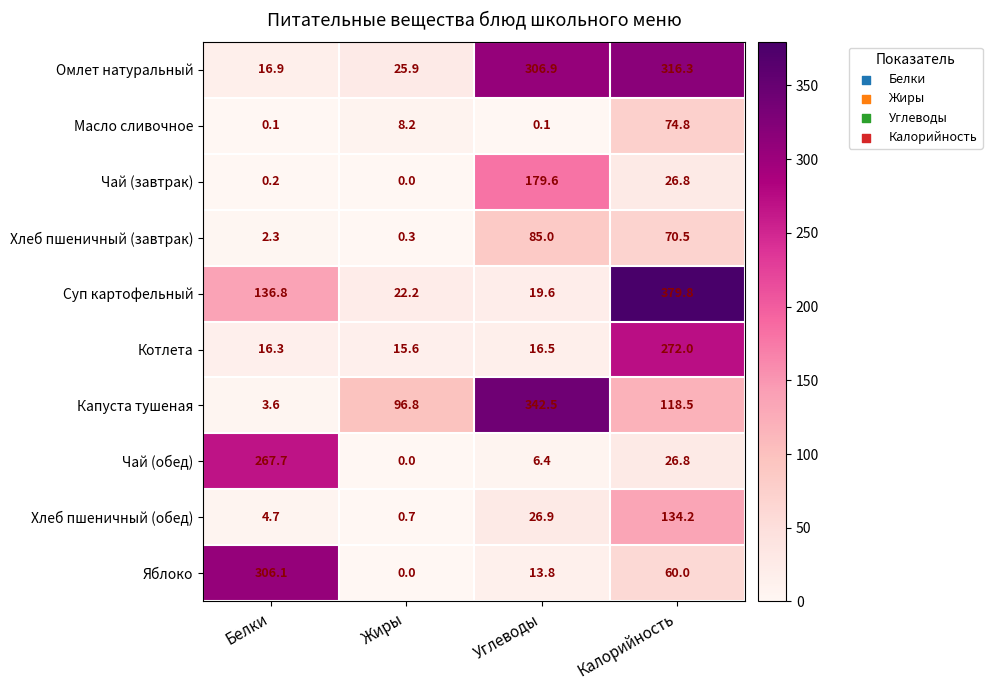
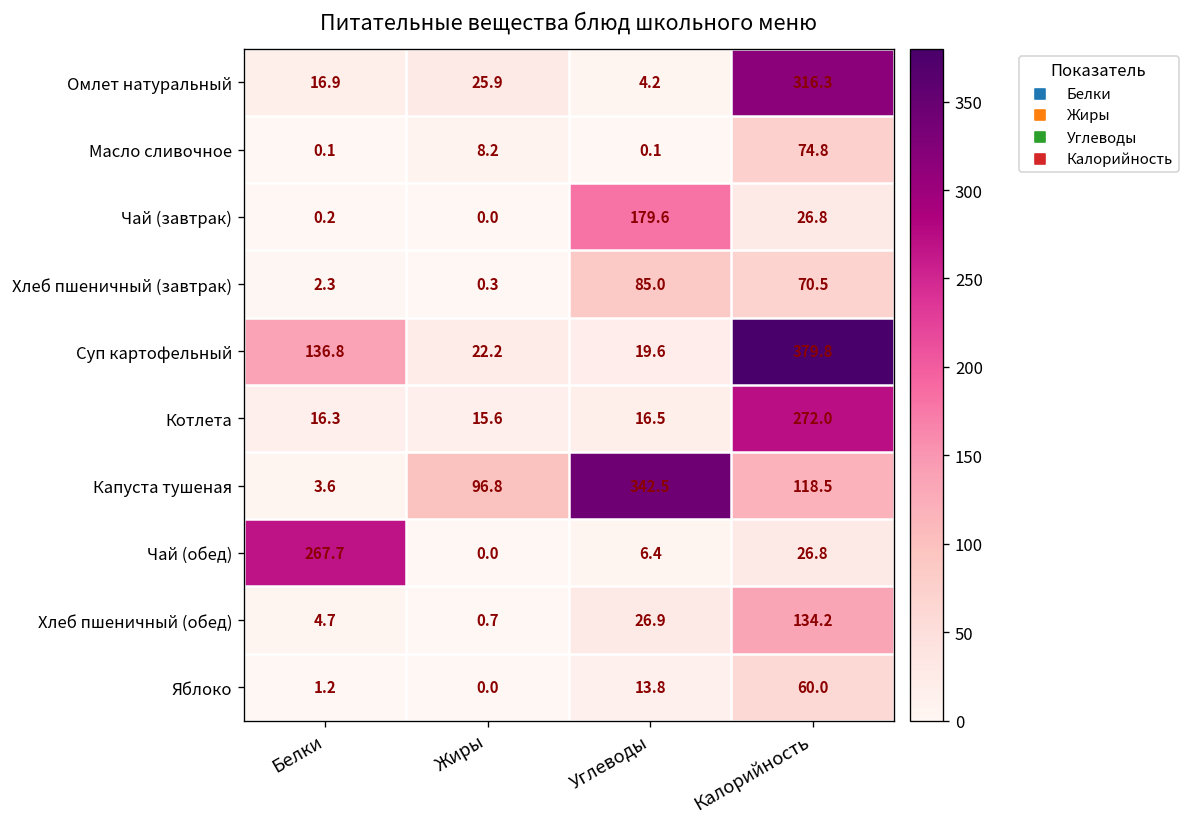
  {
    "Омлет натуральный": {
      "Белки": 16.9,
      "Жиры": 25.9,
-     "Углеводы": 306.9,
+     "Углеводы": 4.2,
      "Калорийность": 316.3
    },
    "Масло сливочное": {
      "Белки": 0.1,
      "Жиры": 8.2,
      "Углеводы": 0.1,
      "Калорийность": 74.8
    },
    "Чай (завтрак)": {
      "Белки": 0.2,
      "Жиры": 0.0,
      "Углеводы": 179.6,
      "Калорийность": 26.8
    },
    "Хлеб пшеничный (завтрак)": {
      "Белки": 2.3,
      "Жиры": 0.3,
      "Углеводы": 85.0,
      "Калорийность": 70.5
    },
    "Суп картофельный": {
      "Белки": 136.8,
      "Жиры": 22.2,
      "Углеводы": 19.6,
      "Калорийность": 379.8
    },
    "Котлета": {
      "Белки": 16.3,
      "Жиры": 15.6,
      "Углеводы": 16.5,
      "Калорийность": 272.0
    },
    "Капуста тушеная": {
      "Белки": 3.6,
      "Жиры": 96.8,
      "Углеводы": 342.5,
      "Калорийность": 118.5
    },
    "Чай (обед)": {
      "Белки": 267.7,
      "Жиры": 0.0,
      "Углеводы": 6.4,
      "Калорийность": 26.8
    },
    "Хлеб пшеничный (обед)": {
      "Белки": 4.7,
      "Жиры": 0.7,
      "Углеводы": 26.9,
      "Калорийность": 134.2
    },
    "Яблоко": {
-     "Белки": 306.1,
+     "Белки": 1.2,
      "Жиры": 0.0,
      "Углеводы": 13.8,
      "Калорийность": 60.0
    }
  }
